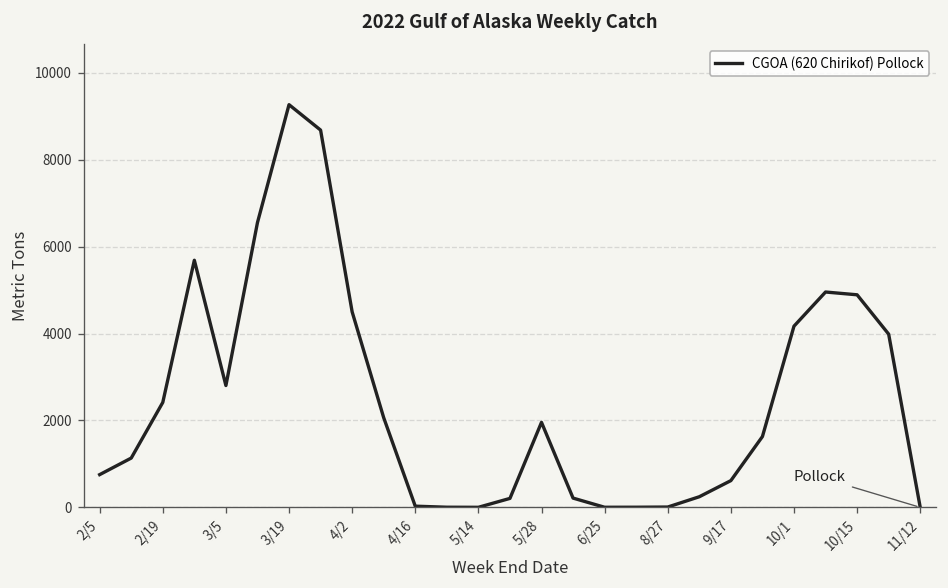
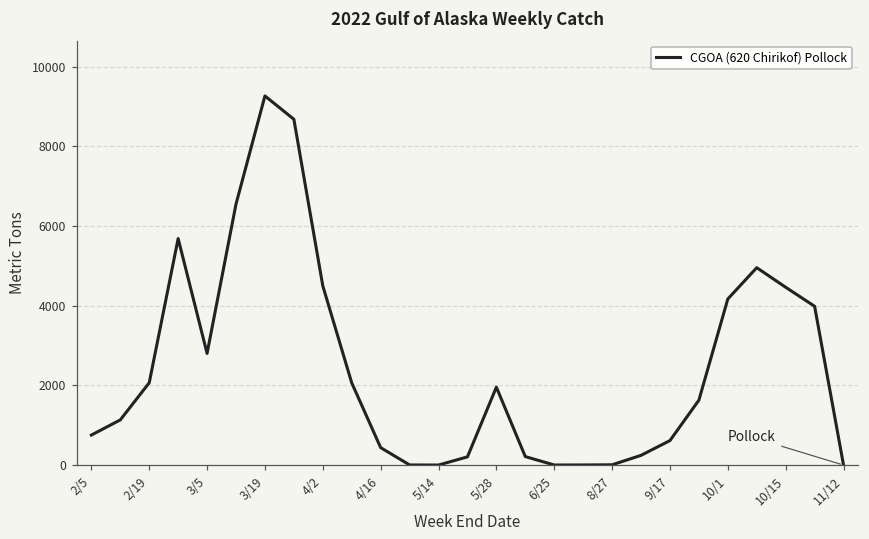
  {
    "2/5": 800,
-   "2/19": 2400,
+   "2/19": 2100,
    "3/5": 2800,
    "3/19": 9300,
    "4/2": 4500,
-   "4/16": 0,
+   "4/16": 400,
    "5/14": 0,
    "5/28": 2000,
    "6/25": 0,
    "8/27": 0,
    "9/17": 600,
    "10/1": 4200,
-   "10/15": 4900,
+   "10/15": 4500,
    "11/12": 0
  }
